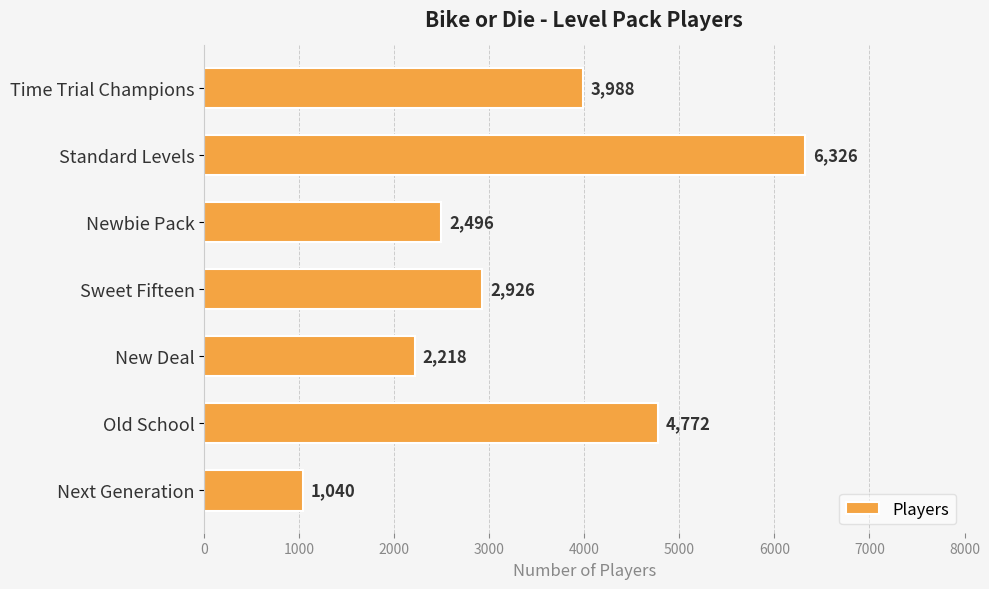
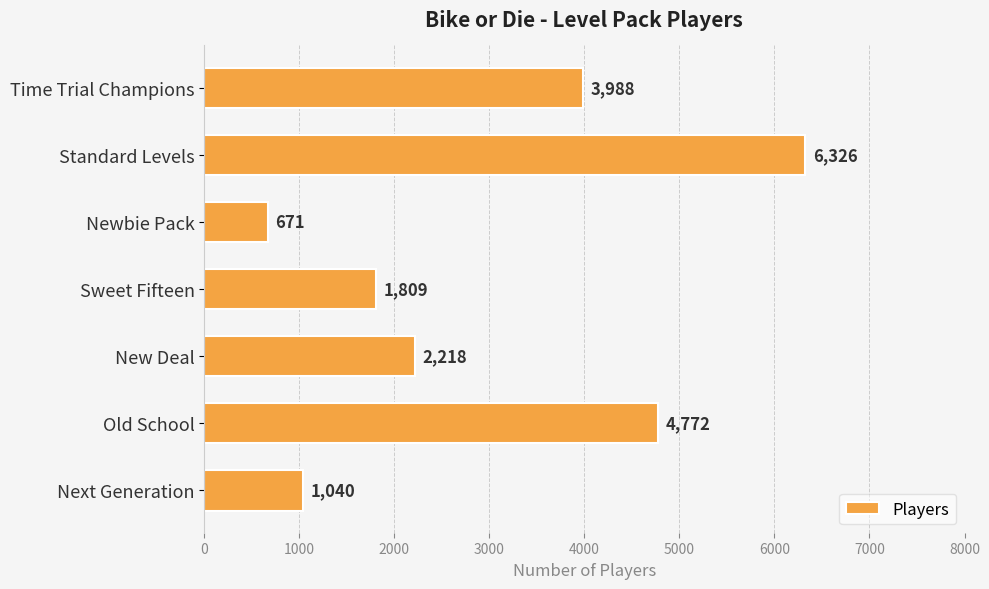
  {
    "Time Trial Champions": "3,988",
    "Standard Levels": "6,326",
-   "Newbie Pack": "2,496",
-   "Sweet Fifteen": "2,926",
+   "Newbie Pack": "671",
+   "Sweet Fifteen": "1,809",
    "New Deal": "2,218",
    "Old School": "4,772",
    "Next Generation": "1,040"
  }
